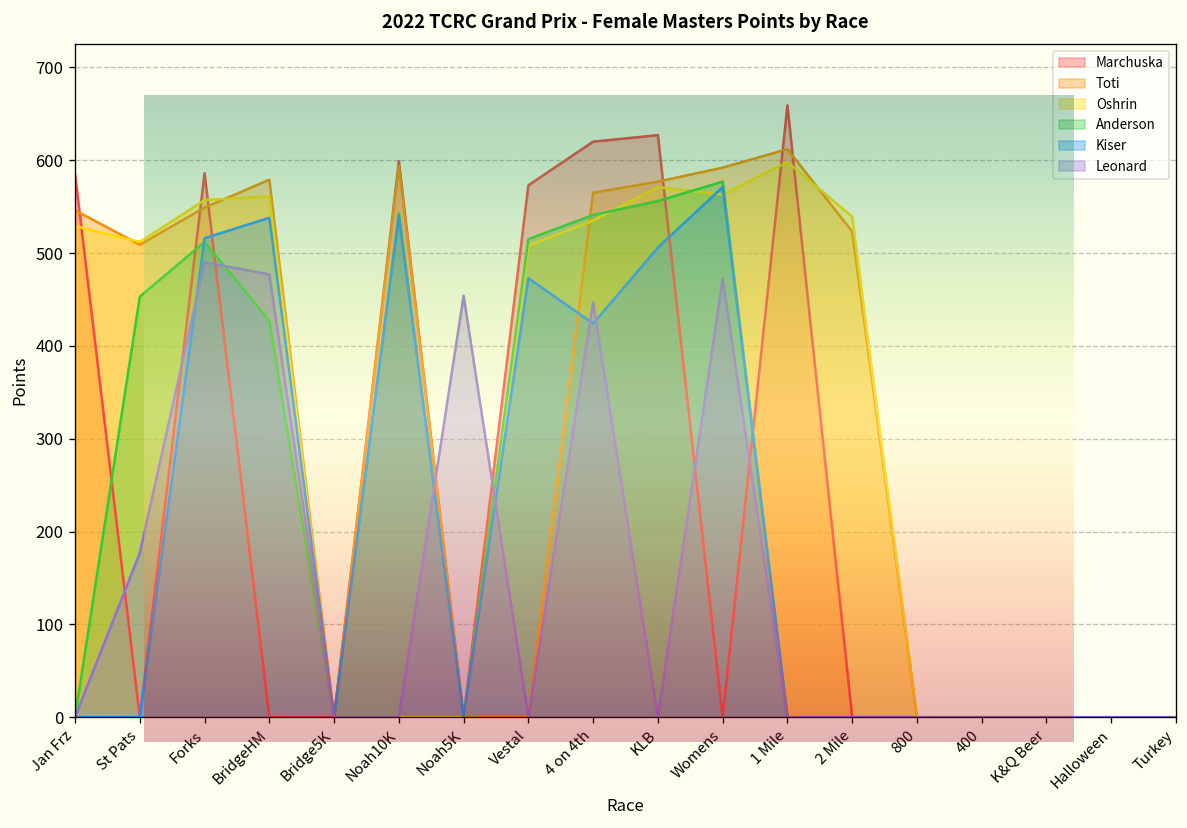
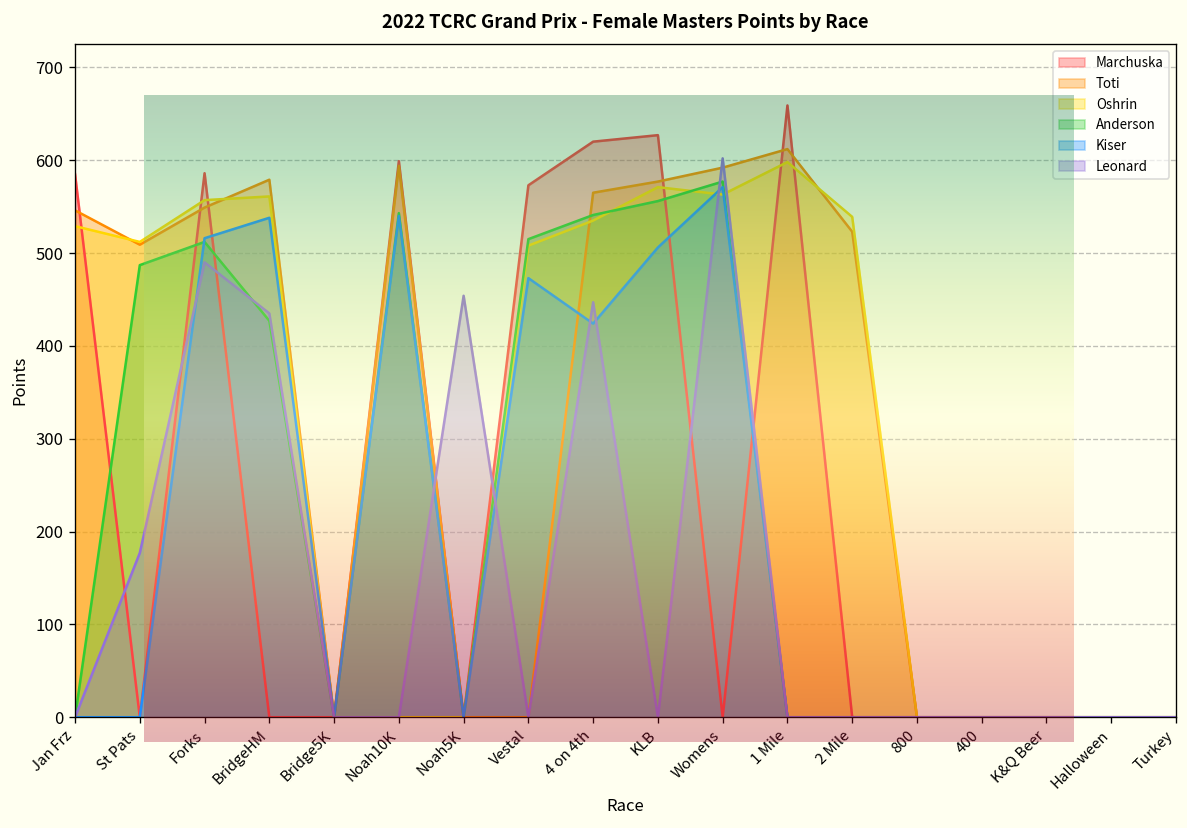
  {
    "Anderson": {
-     "St Pats": 450,
+     "St Pats": 490,
      "BridgeHM": 430,
      "Womens": 580
    },
    "Kiser": {
      "BridgeHM": 540,
      "Womens": 570
    },
    "Leonard": {
      "St Pats": 180,
-     "BridgeHM": 480,
-     "Womens": 470
+     "BridgeHM": 440,
+     "Womens": 600
    }
  }
